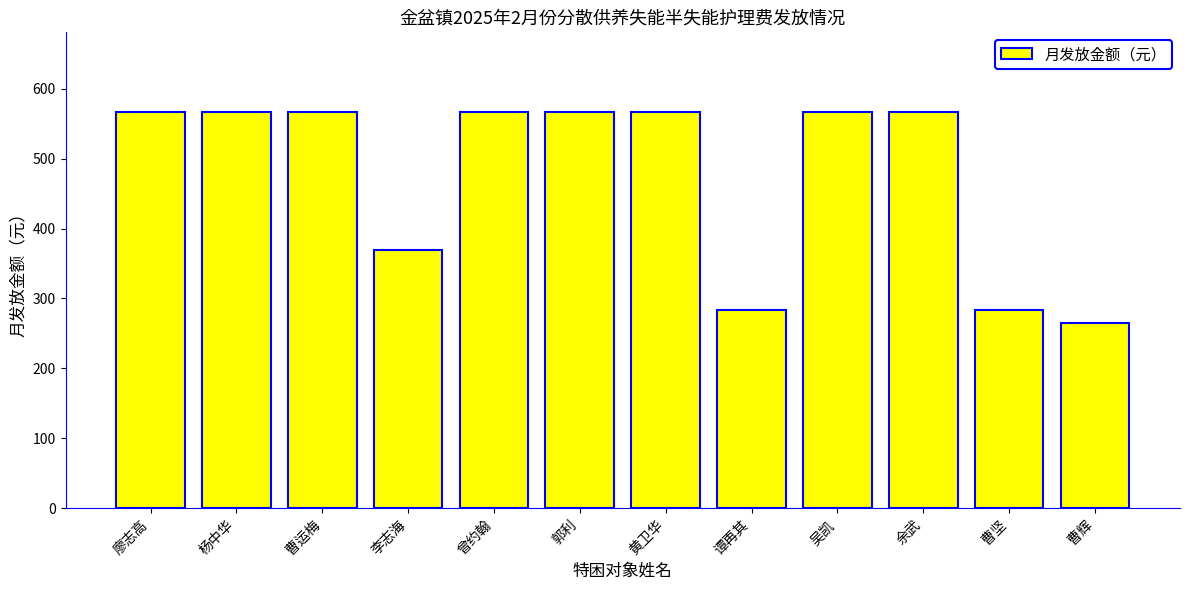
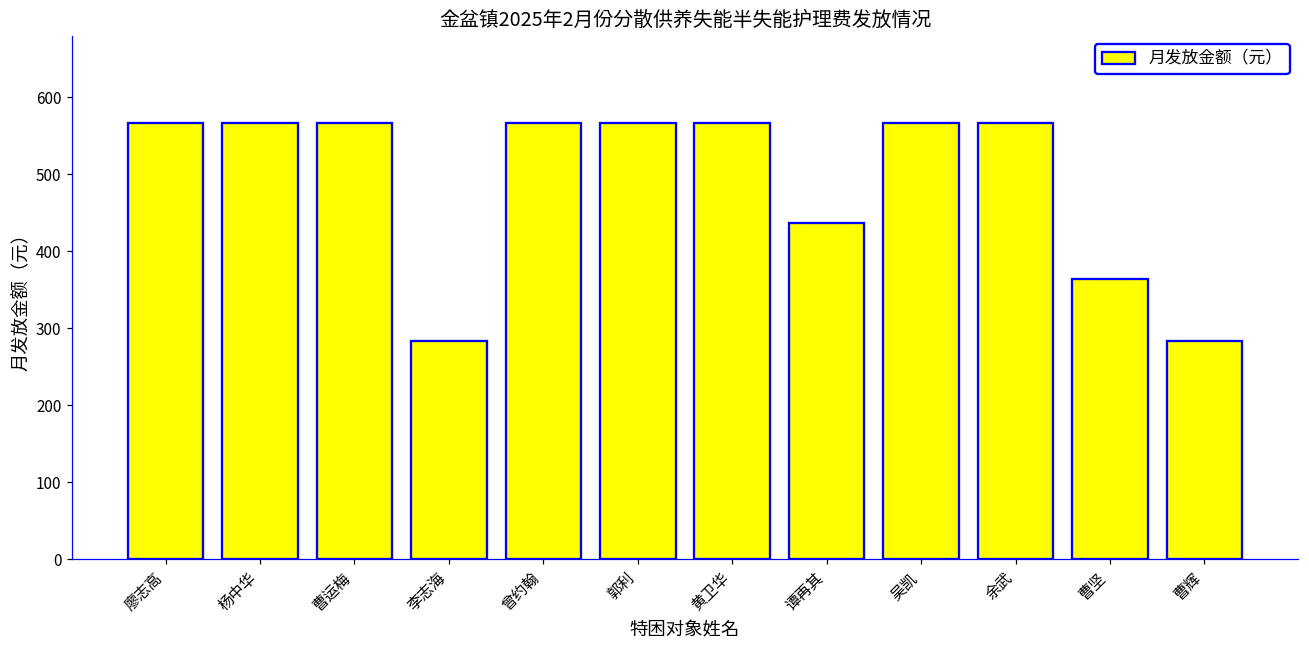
  {
    "廖志高": 570,
    "杨中华": 570,
    "曹运梅": 570,
-   "李志海": 370,
+   "李志海": 280,
    "曾约翰": 570,
    "郭利": 570,
    "黄卫华": 570,
-   "谭再其": 280,
+   "谭再其": 440,
    "吴凯": 570,
    "余武": 570,
-   "曹坚": 280,
-   "曹辉": 270
+   "曹坚": 360,
+   "曹辉": 280
  }
